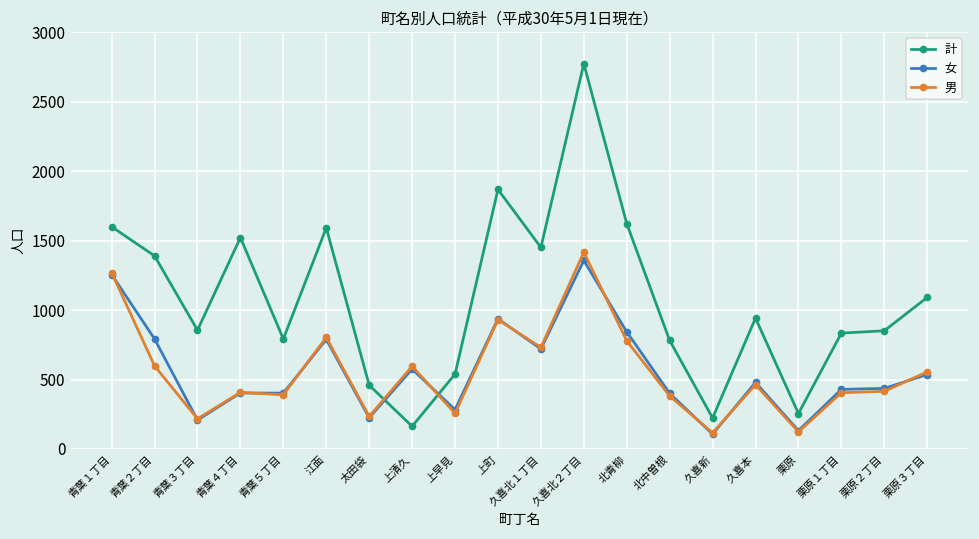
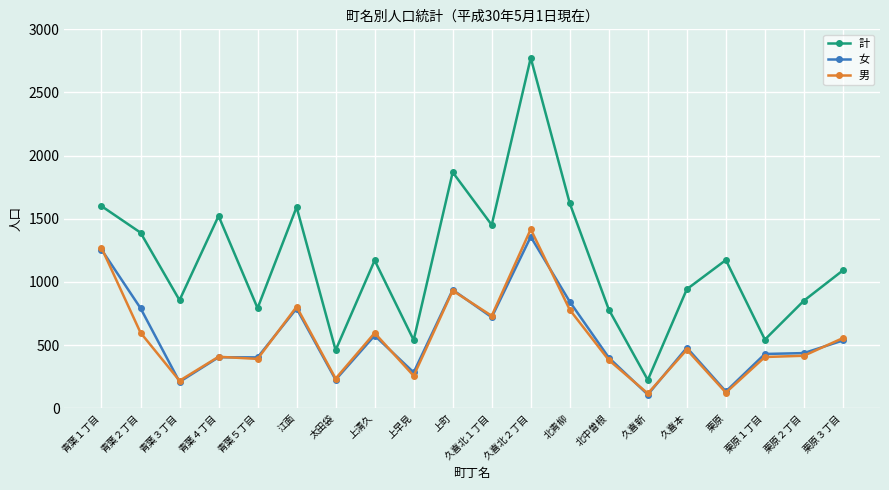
  {
    "計": {
      "青葉１丁目": 1600,
      "青葉２丁目": 1390,
      "青葉３丁目": 860,
      "青葉４丁目": 1520,
      "青葉５丁目": 790,
      "江面": 1590,
      "太田袋": 460,
-     "上清久": 160,
+     "上清久": 1170,
      "上早見": 540,
      "上町": 1870,
      "久喜北１丁目": 1450,
      "久喜北２丁目": 2770,
      "北青柳": 1620,
      "北中曽根": 780,
      "久喜新": 220,
      "久喜本": 940,
-     "栗原": 260,
-     "栗原１丁目": 830,
+     "栗原": 1170,
+     "栗原１丁目": 540,
      "栗原２丁目": 850,
      "栗原３丁目": 1090
    },
    "女": {
      "青葉２丁目": 790,
      "上早見": 280,
      "久喜北２丁目": 1360,
      "北青柳": 840,
      "栗原１丁目": 430,
      "栗原２丁目": 440
    },
    "男": {
      "青葉２丁目": 600,
      "上早見": 260,
      "久喜北２丁目": 1420,
      "北青柳": 780,
      "栗原１丁目": 410,
      "栗原２丁目": 420
    }
  }
